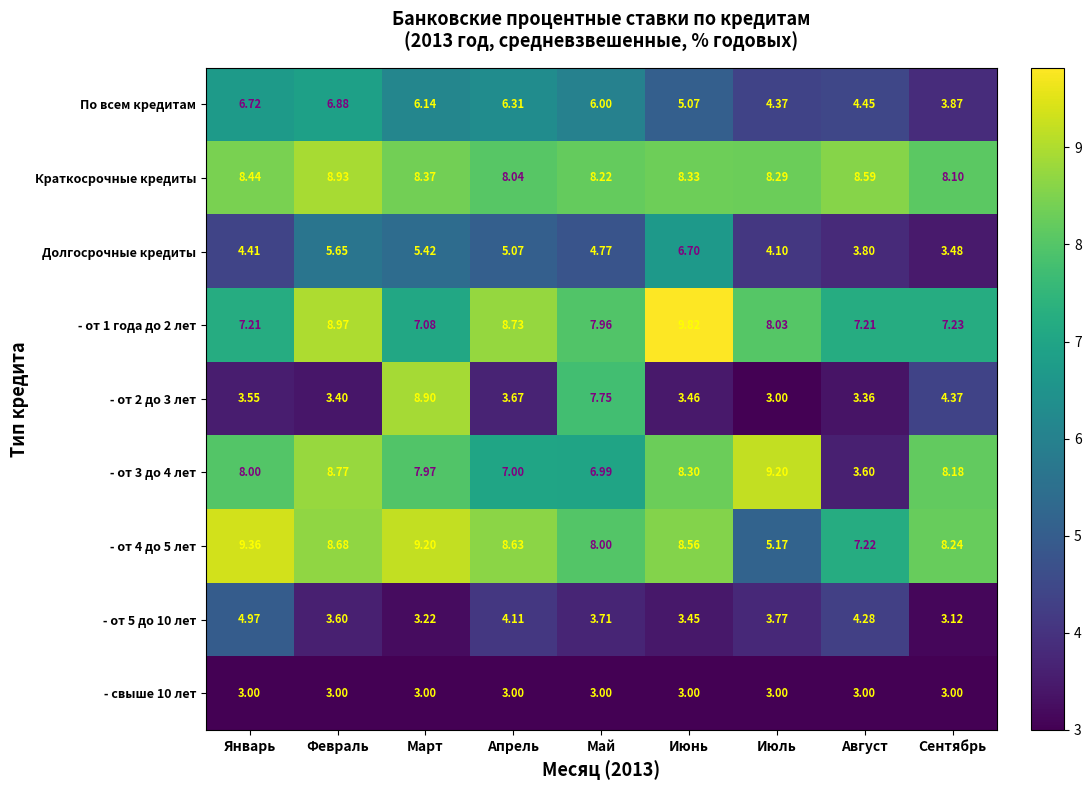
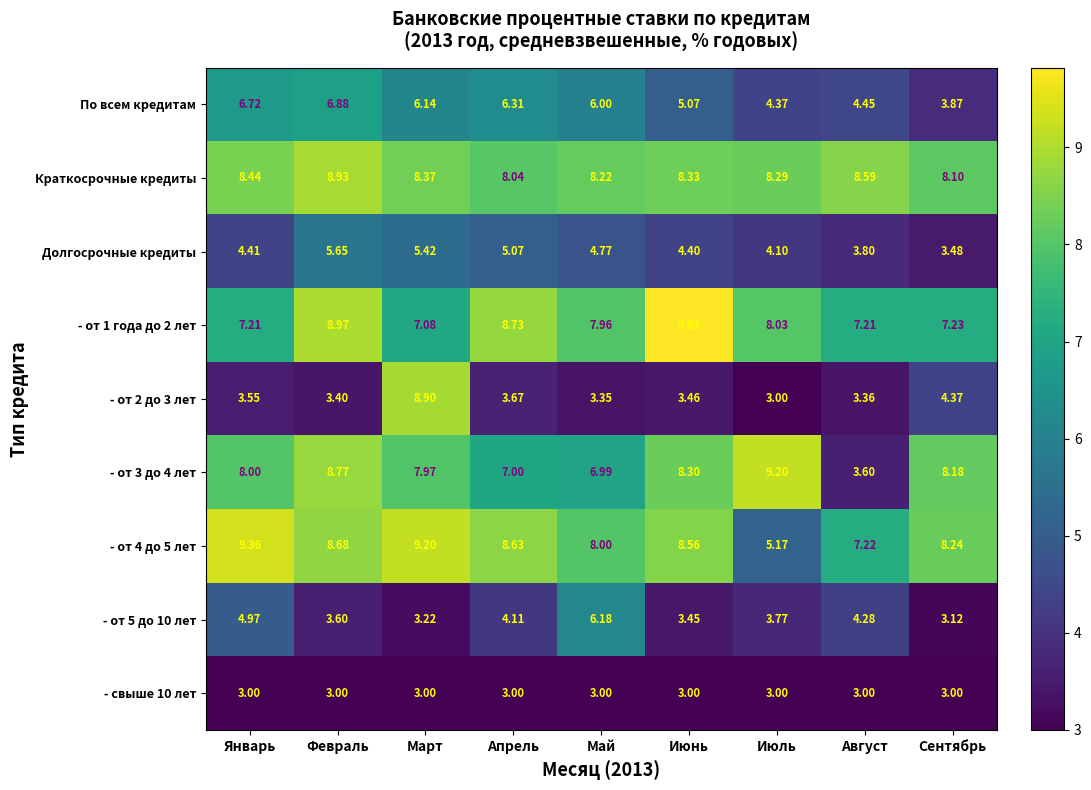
  {
    "По всем кредитам": {
      "Январь": 6.72,
      "Февраль": 6.88,
      "Март": 6.14,
      "Апрель": 6.31,
      "Май": 6.00,
      "Июнь": 5.07,
      "Июль": 4.37,
      "Август": 4.45,
      "Сентябрь": 3.87
    },
    "Краткосрочные кредиты": {
      "Январь": 8.44,
      "Февраль": 8.93,
      "Март": 8.37,
      "Апрель": 8.04,
      "Май": 8.22,
      "Июнь": 8.33,
      "Июль": 8.29,
      "Август": 8.59,
      "Сентябрь": 8.10
    },
    "Долгосрочные кредиты": {
      "Январь": 4.41,
      "Февраль": 5.65,
      "Март": 5.42,
      "Апрель": 5.07,
      "Май": 4.77,
-     "Июнь": 6.70,
+     "Июнь": 4.40,
      "Июль": 4.10,
      "Август": 3.80,
      "Сентябрь": 3.48
    },
    "- от 1 года до 2 лет": {
      "Январь": 7.21,
      "Февраль": 8.97,
      "Март": 7.08,
      "Апрель": 8.73,
      "Май": 7.96,
      "Июль": 8.03,
      "Август": 7.21,
      "Сентябрь": 7.23
    },
    "- от 2 до 3 лет": {
      "Январь": 3.55,
      "Февраль": 3.40,
      "Март": 8.90,
      "Апрель": 3.67,
-     "Май": 7.75,
+     "Май": 3.35,
      "Июнь": 3.46,
      "Июль": 3.00,
      "Август": 3.36,
      "Сентябрь": 4.37
    },
    "- от 3 до 4 лет": {
      "Январь": 8.00,
      "Февраль": 8.77,
      "Март": 7.97,
      "Апрель": 7.00,
      "Май": 6.99,
      "Июнь": 8.30,
      "Июль": 9.20,
      "Август": 3.60,
      "Сентябрь": 8.18
    },
    "- от 4 до 5 лет": {
      "Февраль": 8.68,
      "Март": 9.20,
      "Апрель": 8.63,
      "Май": 8.00,
      "Июнь": 8.56,
      "Июль": 5.17,
      "Август": 7.22,
      "Сентябрь": 8.24
    },
    "- от 5 до 10 лет": {
      "Январь": 4.97,
      "Февраль": 3.60,
      "Март": 3.22,
      "Апрель": 4.11,
-     "Май": 3.71,
+     "Май": 6.18,
      "Июнь": 3.45,
      "Июль": 3.77,
      "Август": 4.28,
      "Сентябрь": 3.12
    },
    "- свыше 10 лет": {
      "Январь": 3.00,
      "Февраль": 3.00,
      "Март": 3.00,
      "Апрель": 3.00,
      "Май": 3.00,
      "Июнь": 3.00,
      "Июль": 3.00,
      "Август": 3.00,
      "Сентябрь": 3.00
    }
  }
